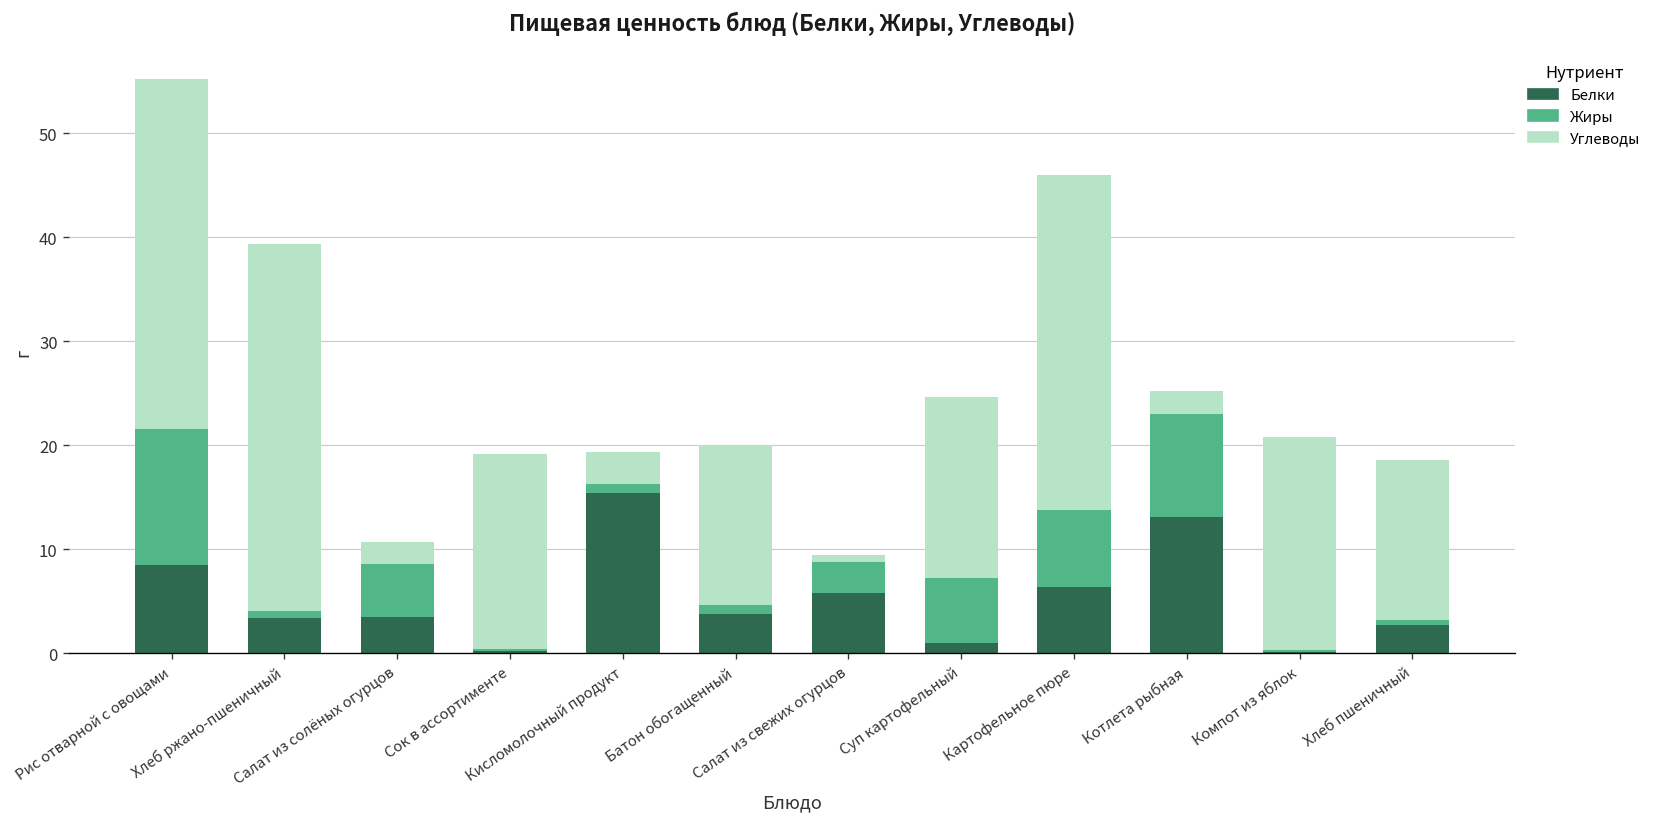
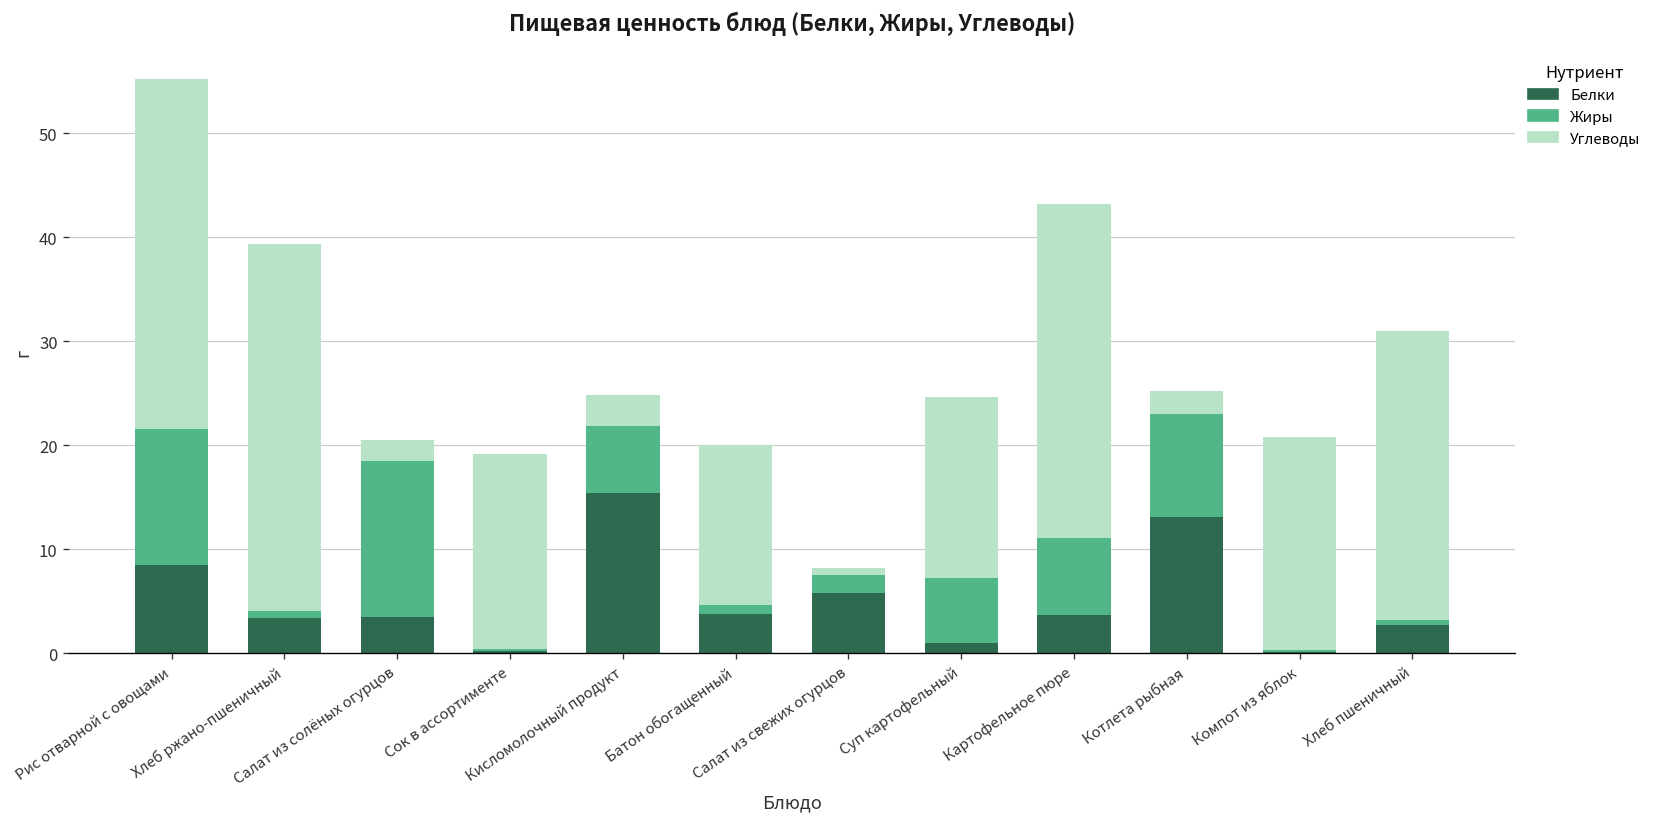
  {
    "Белки": {
      "Рис отварной с овощами": 9,
      "Хлеб ржано-пшеничный": 3,
      "Салат из солёных огурцов": 3,
      "Кисломолочный продукт": 15,
      "Батон обогащенный": 4,
      "Салат из свежих огурцов": 6,
      "Суп картофельный": 1,
-     "Картофельное пюре": 6,
+     "Картофельное пюре": 4,
      "Котлета рыбная": 13,
      "Хлеб пшеничный": 3
    },
    "Жиры": {
      "Рис отварной с овощами": 13,
      "Хлеб ржано-пшеничный": 1,
-     "Салат из солёных огурцов": 5,
-     "Кисломолочный продукт": 1,
+     "Салат из солёных огурцов": 15,
+     "Кисломолочный продукт": 6,
      "Батон обогащенный": 1,
-     "Салат из свежих огурцов": 3,
+     "Салат из свежих огурцов": 2,
      "Суп картофельный": 6,
      "Картофельное пюре": 7,
      "Котлета рыбная": 10,
      "Хлеб пшеничный": 0
    },
    "Углеводы": {
      "Рис отварной с овощами": 34,
      "Хлеб ржано-пшеничный": 35,
      "Салат из солёных огурцов": 2,
      "Сок в ассортименте": 19,
      "Кисломолочный продукт": 3,
      "Батон обогащенный": 15,
      "Салат из свежих огурцов": 1,
      "Суп картофельный": 17,
      "Картофельное пюре": 32,
      "Котлета рыбная": 2,
      "Компот из яблок": 21,
-     "Хлеб пшеничный": 15
+     "Хлеб пшеничный": 28
    }
  }
